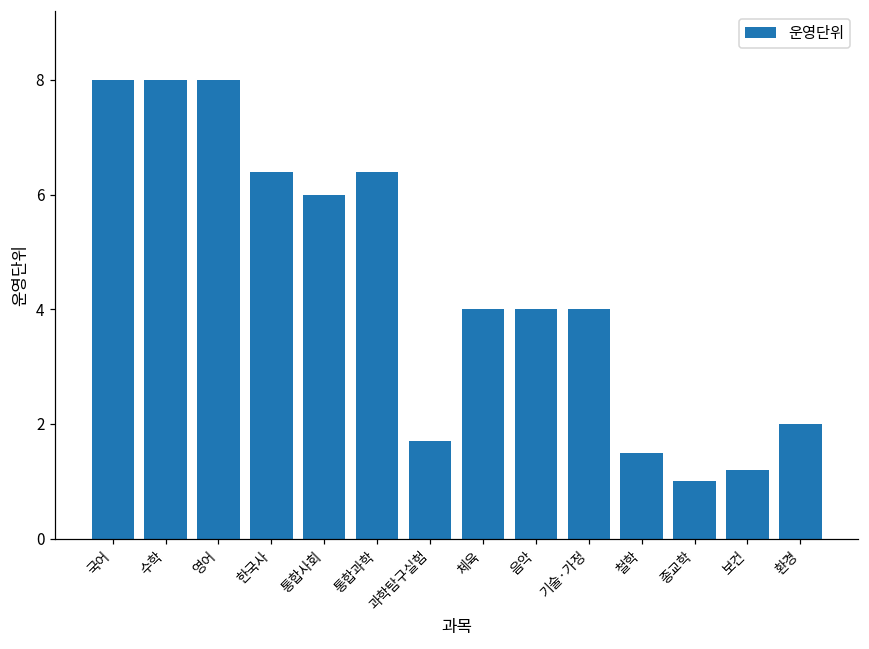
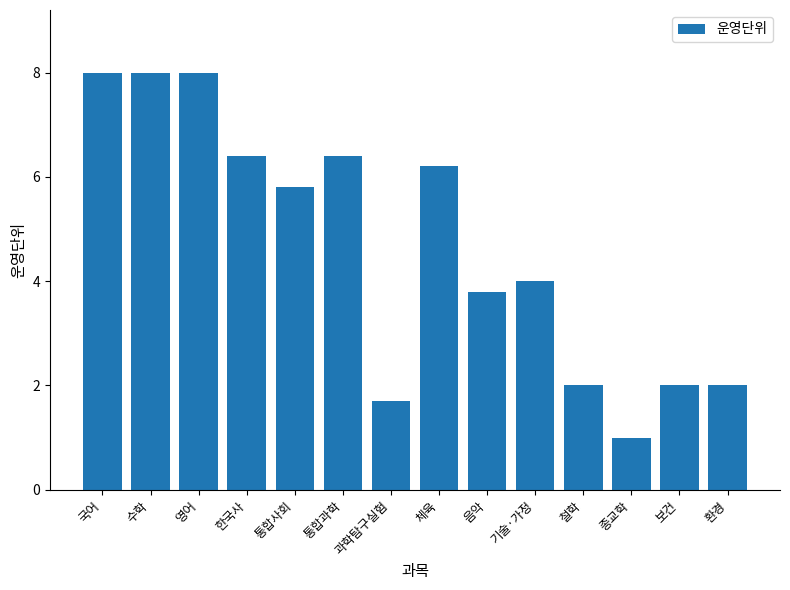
  {
    "국어": 8.0,
    "수학": 8.0,
    "영어": 8.0,
    "한국사": 6.4,
-   "통합사회": 6.0,
+   "통합사회": 5.8,
    "통합과학": 6.4,
    "과학탐구실험": 1.7,
-   "체육": 4.0,
-   "음악": 4.0,
+   "체육": 6.2,
+   "음악": 3.8,
    "기술·가정": 4.0,
-   "철학": 1.5,
+   "철학": 2.0,
    "종교학": 1.0,
-   "보건": 1.2,
+   "보건": 2.0,
    "환경": 2.0
  }
